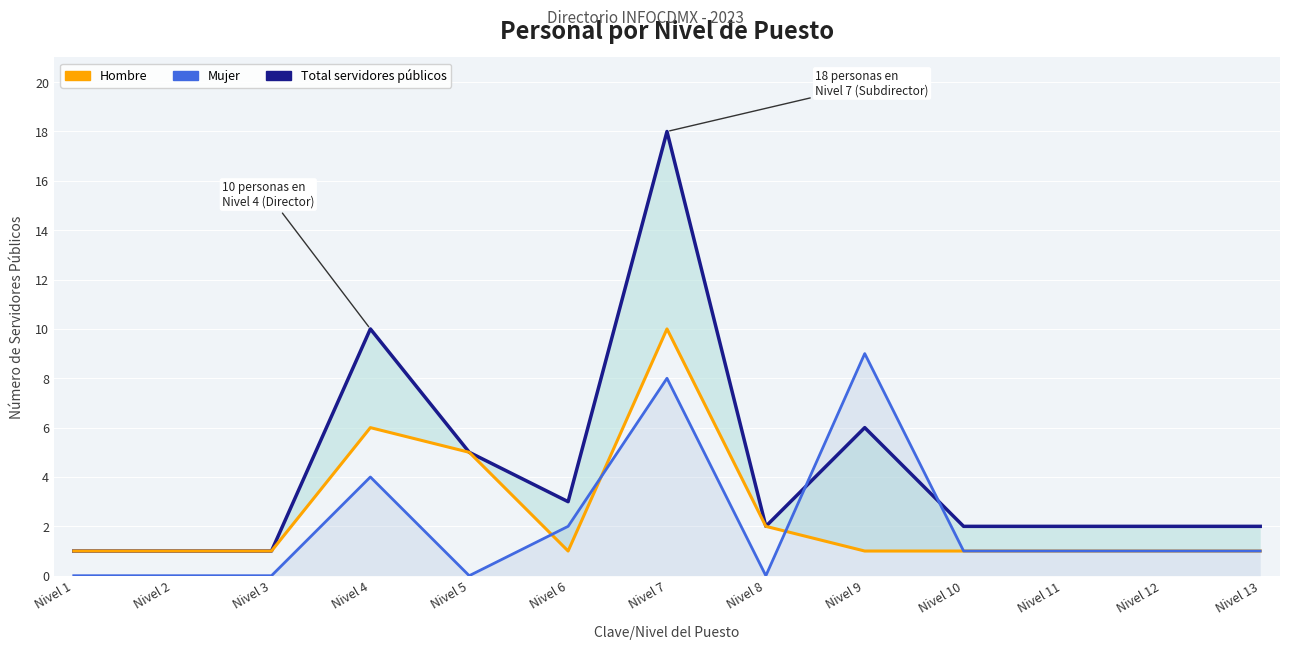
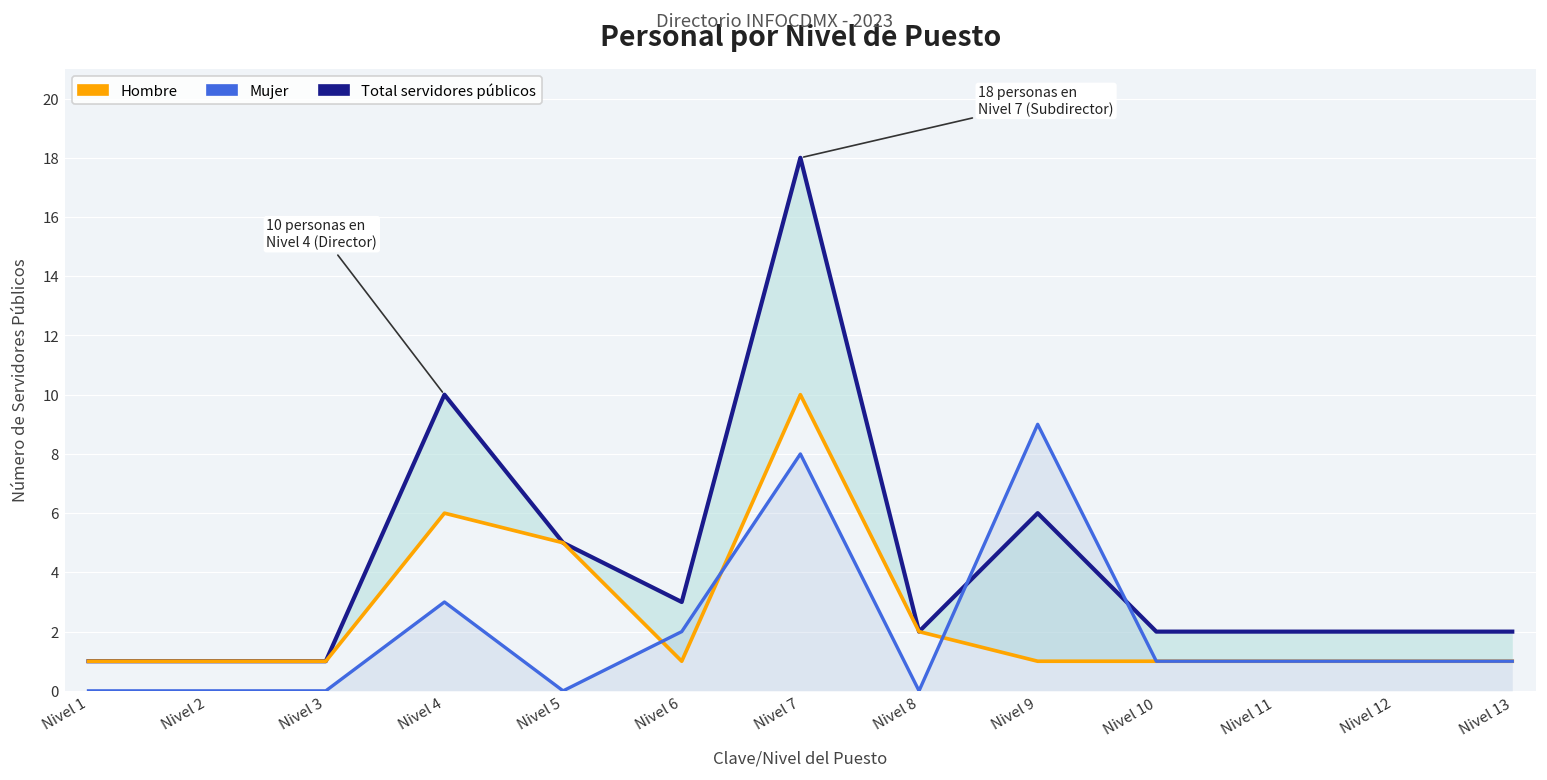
  {
    "Total servidores públicos": {
      "Nivel 6": 3,
      "Nivel 9": 6,
      "Nivel 10": 2,
      "Nivel 11": 2,
      "Nivel 12": 2,
      "Nivel 13": 2
    },
    "Hombre": {
      "Nivel 4": 6,
      "Nivel 6": 1,
      "Nivel 7": 10,
      "Nivel 9": 1
    },
    "Mujer": {
      "Nivel 1": 0,
      "Nivel 2": 0,
      "Nivel 3": 0,
-     "Nivel 4": 4,
+     "Nivel 4": 3,
      "Nivel 5": 0,
      "Nivel 6": 2,
      "Nivel 7": 8,
      "Nivel 8": 0,
      "Nivel 9": 9
    }
  }
